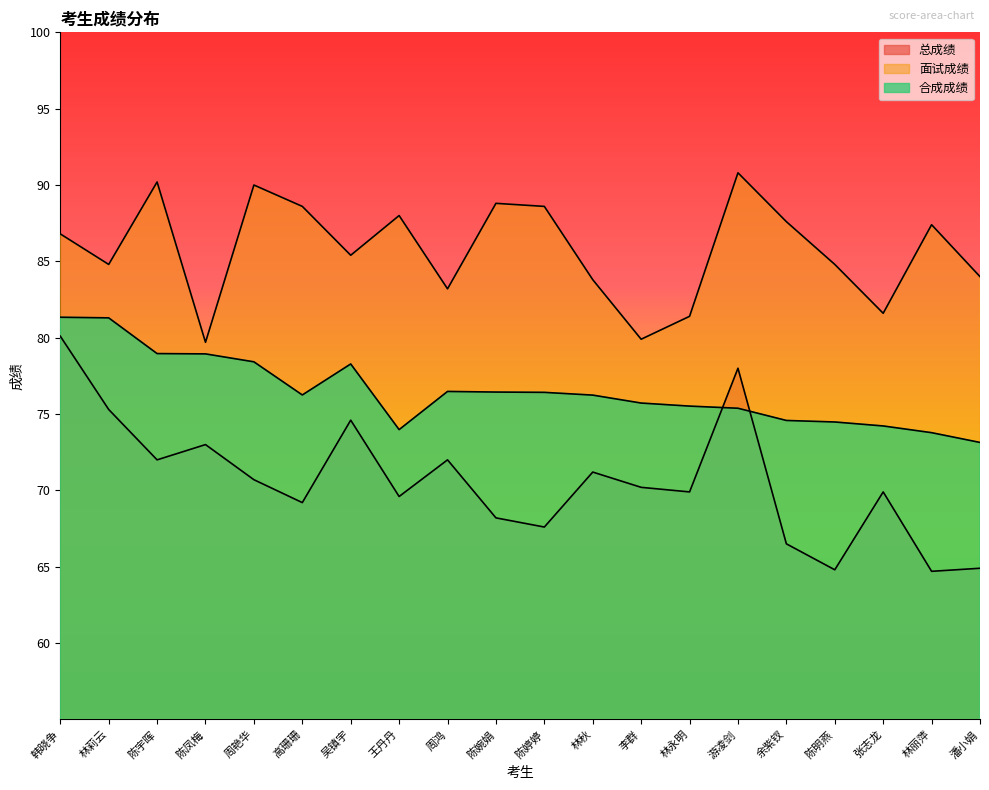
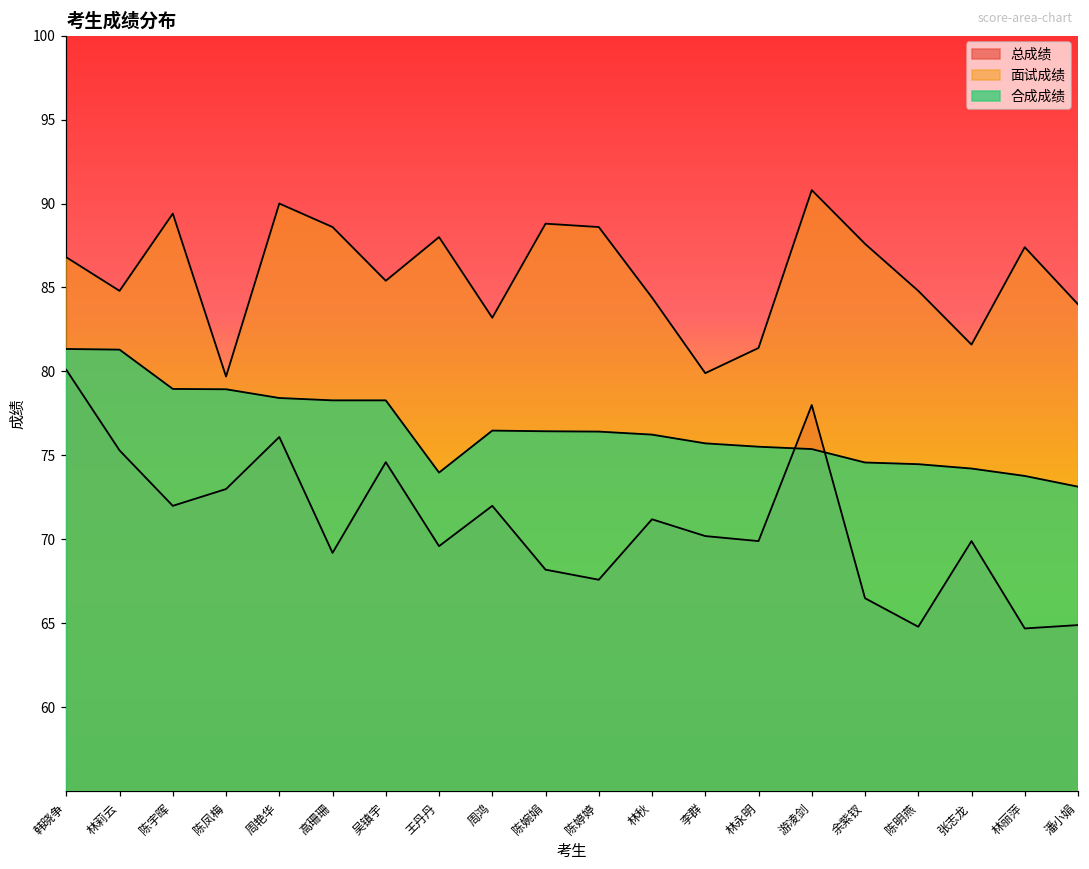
  {
    "总成绩": {
      "韩晓争": 80.1,
      "林莉云": 75.3,
      "陈宇晖": 72.0,
      "陈凤梅": 73.0,
-     "周艳华": 70.7,
+     "周艳华": 76.1,
      "高珊珊": 69.2,
      "吴镇宇": 74.6,
      "王丹丹": 69.6,
      "周鸿": 72.0,
      "陈婉娟": 68.2,
      "陈婷婷": 67.6,
      "林秋": 71.2,
      "李群": 70.2,
      "林永明": 69.9,
      "游凌剑": 78.0,
      "余紫钗": 66.5,
      "陈明燕": 64.8,
      "张志龙": 69.9,
      "林丽萍": 64.7,
      "潘小娟": 64.9
    },
    "面试成绩": {
      "韩晓争": 86.8,
      "林莉云": 84.8,
-     "陈宇晖": 90.2,
+     "陈宇晖": 89.4,
      "陈凤梅": 79.7,
      "周艳华": 90.0,
      "高珊珊": 88.6,
      "吴镇宇": 85.4,
      "王丹丹": 88.0,
      "周鸿": 83.2,
      "陈婉娟": 88.8,
      "陈婷婷": 88.6,
-     "林秋": 83.8,
+     "林秋": 84.4,
      "李群": 79.9,
      "林永明": 81.4,
      "游凌剑": 90.8,
      "余紫钗": 87.6,
      "陈明燕": 84.8,
      "张志龙": 81.6,
      "林丽萍": 87.4,
      "潘小娟": 84.0
    },
    "合成成绩": {
      "韩晓争": 81.3,
      "林莉云": 81.3,
      "陈宇晖": 79.0,
      "陈凤梅": 78.9,
      "周艳华": 78.4,
-     "高珊珊": 76.3,
+     "高珊珊": 78.3,
      "吴镇宇": 78.3,
      "王丹丹": 74.0,
      "周鸿": 76.5,
      "陈婉娟": 76.4,
      "陈婷婷": 76.4,
      "林秋": 76.2,
      "李群": 75.7,
      "林永明": 75.5,
      "游凌剑": 75.4,
      "余紫钗": 74.6,
      "陈明燕": 74.5,
      "张志龙": 74.2,
      "林丽萍": 73.8,
      "潘小娟": 73.1
    }
  }
